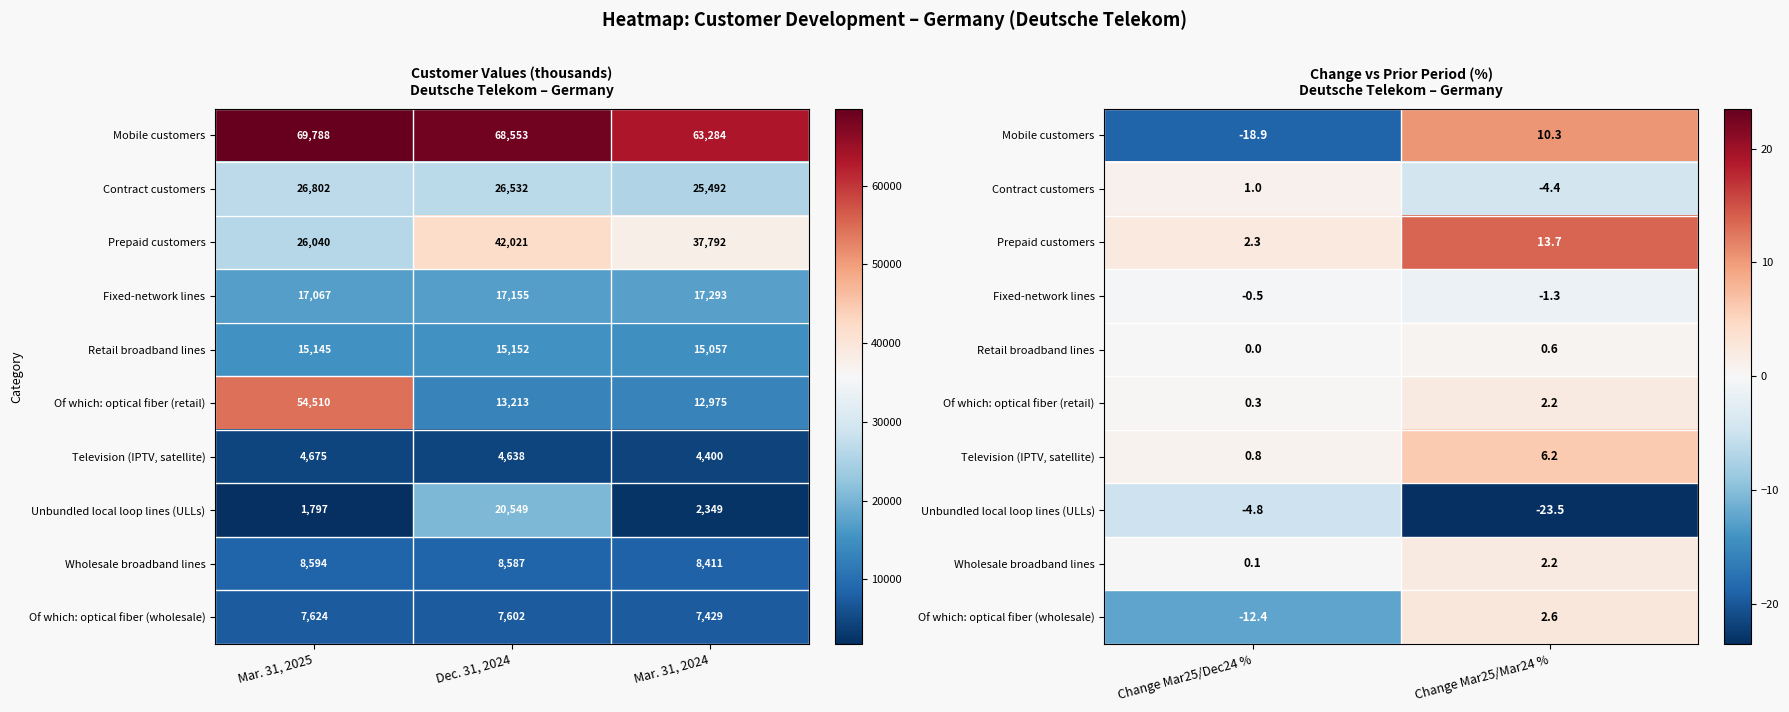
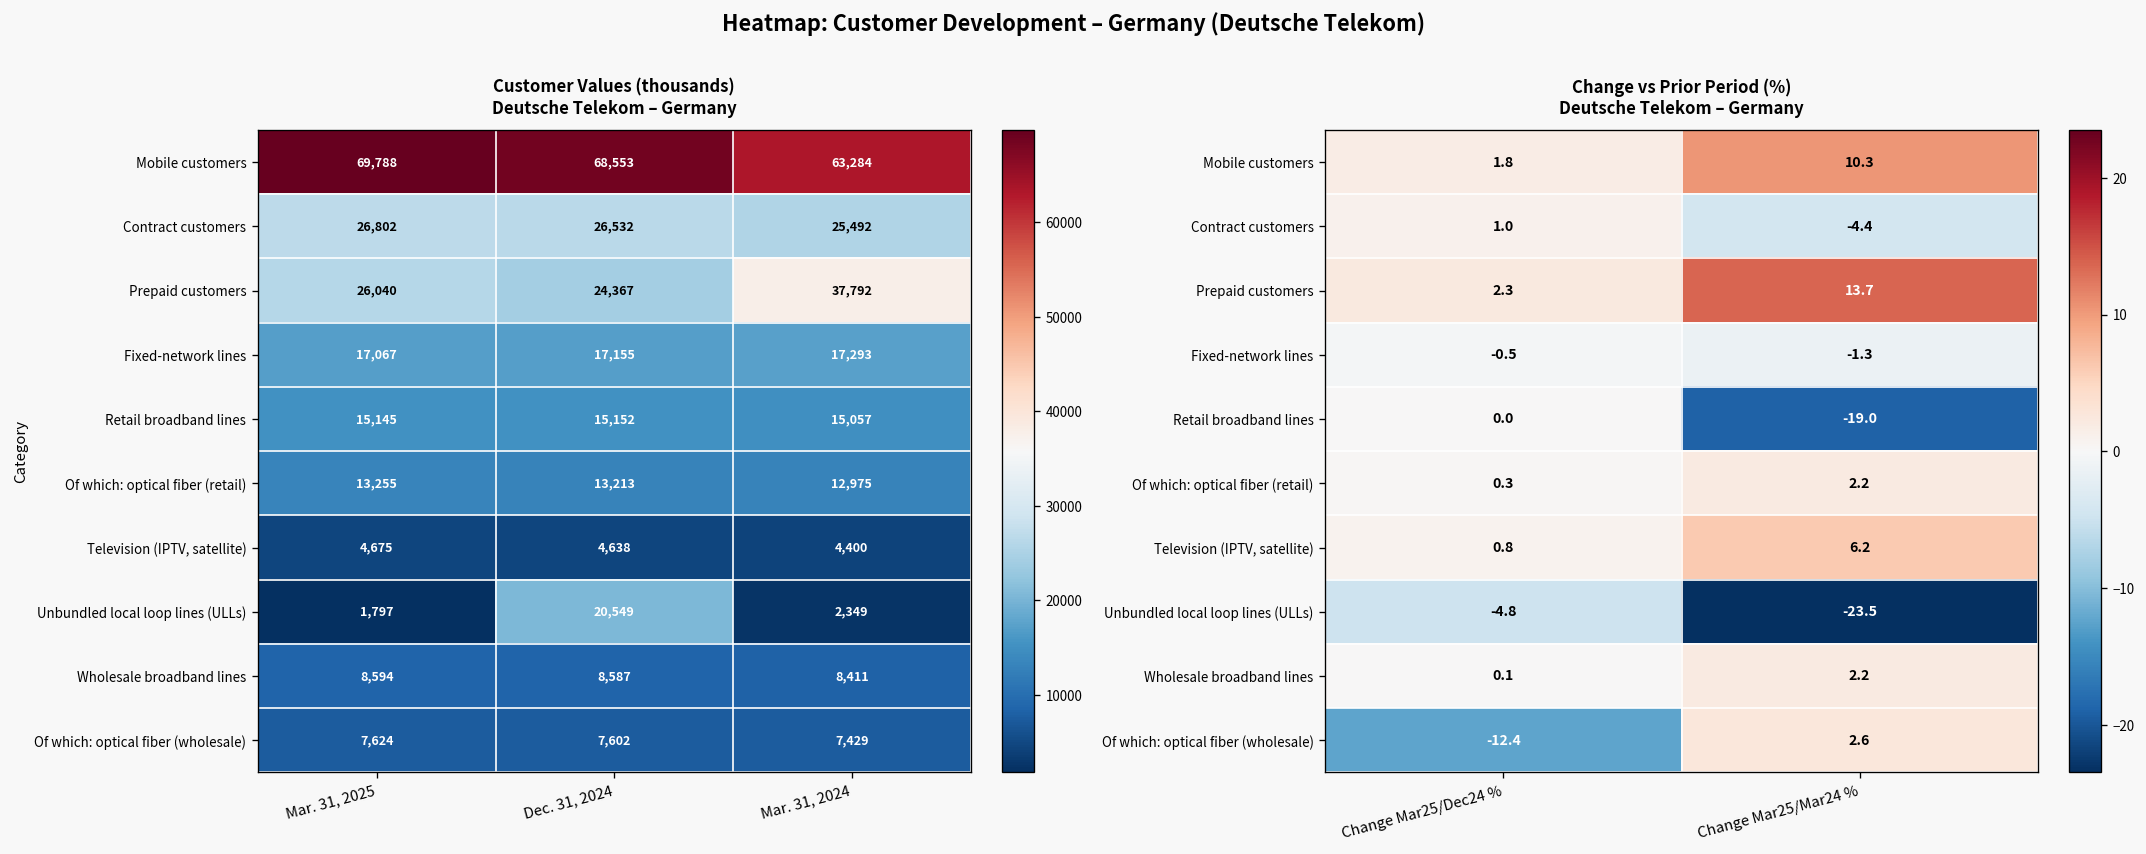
  {
    "Customer Values (thousands) Deutsche Telekom – Germany": {
      "Mobile customers": {
        "Mar. 31, 2025": "69,788",
        "Dec. 31, 2024": "68,553",
        "Mar. 31, 2024": "63,284"
      },
      "Contract customers": {
        "Mar. 31, 2025": "26,802",
        "Dec. 31, 2024": "26,532",
        "Mar. 31, 2024": "25,492"
      },
      "Prepaid customers": {
        "Mar. 31, 2025": "26,040",
-       "Dec. 31, 2024": "42,021",
+       "Dec. 31, 2024": "24,367",
        "Mar. 31, 2024": "37,792"
      },
      "Fixed-network lines": {
        "Mar. 31, 2025": "17,067",
        "Dec. 31, 2024": "17,155",
        "Mar. 31, 2024": "17,293"
      },
      "Retail broadband lines": {
        "Mar. 31, 2025": "15,145",
        "Dec. 31, 2024": "15,152",
        "Mar. 31, 2024": "15,057"
      },
      "Of which: optical fiber (retail)": {
-       "Mar. 31, 2025": "54,510",
+       "Mar. 31, 2025": "13,255",
        "Dec. 31, 2024": "13,213",
        "Mar. 31, 2024": "12,975"
      },
      "Television (IPTV, satellite)": {
        "Mar. 31, 2025": "4,675",
        "Dec. 31, 2024": "4,638",
        "Mar. 31, 2024": "4,400"
      },
      "Unbundled local loop lines (ULLs)": {
        "Mar. 31, 2025": "1,797",
        "Dec. 31, 2024": "20,549",
        "Mar. 31, 2024": "2,349"
      },
      "Wholesale broadband lines": {
        "Mar. 31, 2025": "8,594",
        "Dec. 31, 2024": "8,587",
        "Mar. 31, 2024": "8,411"
      },
      "Of which: optical fiber (wholesale)": {
        "Mar. 31, 2025": "7,624",
        "Dec. 31, 2024": "7,602",
        "Mar. 31, 2024": "7,429"
      }
    },
    "Change vs Prior Period (%) Deutsche Telekom – Germany": {
      "Mobile customers": {
-       "Change Mar25/Dec24 %": "-18.9",
+       "Change Mar25/Dec24 %": "1.8",
        "Change Mar25/Mar24 %": "10.3"
      },
      "Contract customers": {
        "Change Mar25/Dec24 %": "1.0",
        "Change Mar25/Mar24 %": "-4.4"
      },
      "Prepaid customers": {
        "Change Mar25/Dec24 %": "2.3",
        "Change Mar25/Mar24 %": "13.7"
      },
      "Fixed-network lines": {
        "Change Mar25/Dec24 %": "-0.5",
        "Change Mar25/Mar24 %": "-1.3"
      },
      "Retail broadband lines": {
        "Change Mar25/Dec24 %": "0.0",
-       "Change Mar25/Mar24 %": "0.6"
+       "Change Mar25/Mar24 %": "-19.0"
      },
      "Of which: optical fiber (retail)": {
        "Change Mar25/Dec24 %": "0.3",
        "Change Mar25/Mar24 %": "2.2"
      },
      "Television (IPTV, satellite)": {
        "Change Mar25/Dec24 %": "0.8",
        "Change Mar25/Mar24 %": "6.2"
      },
      "Unbundled local loop lines (ULLs)": {
        "Change Mar25/Dec24 %": "-4.8",
        "Change Mar25/Mar24 %": "-23.5"
      },
      "Wholesale broadband lines": {
        "Change Mar25/Dec24 %": "0.1",
        "Change Mar25/Mar24 %": "2.2"
      },
      "Of which: optical fiber (wholesale)": {
        "Change Mar25/Dec24 %": "-12.4",
        "Change Mar25/Mar24 %": "2.6"
      }
    }
  }
